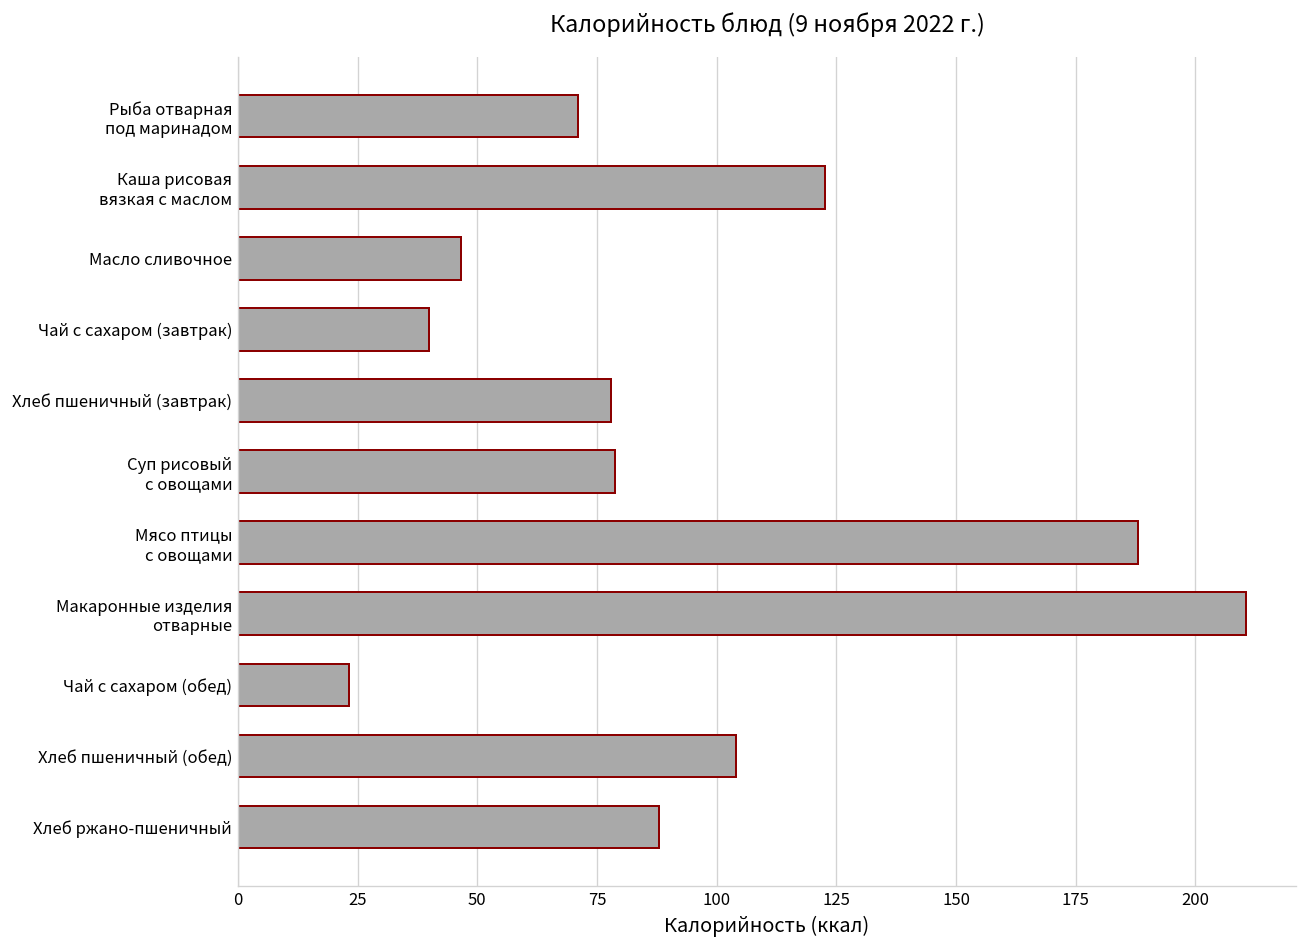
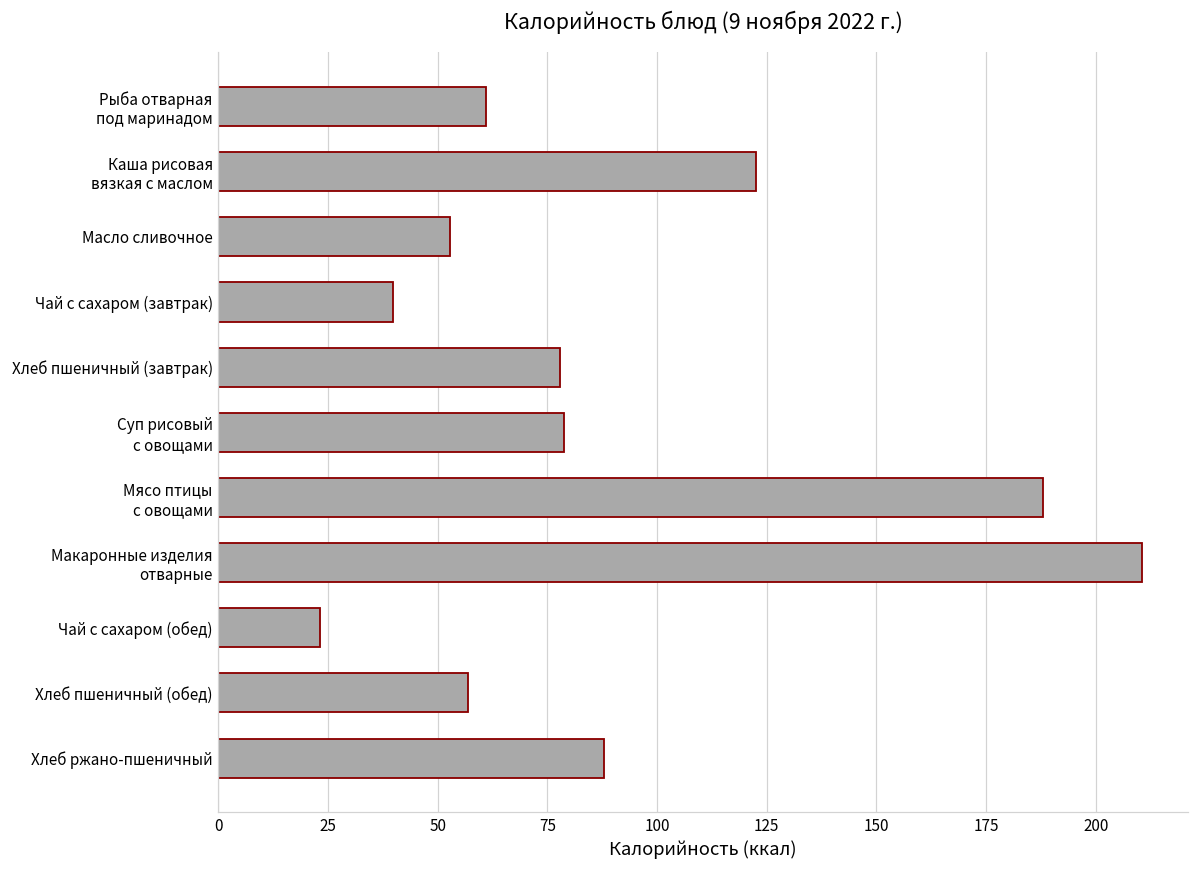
  {
-   "Рыба отварная под маринадом": 71,
+   "Рыба отварная под маринадом": 61,
    "Каша рисовая вязкая с маслом": 123,
-   "Масло сливочное": 47,
+   "Масло сливочное": 53,
    "Чай с сахаром (завтрак)": 40,
    "Хлеб пшеничный (завтрак)": 78,
    "Суп рисовый с овощами": 79,
    "Мясо птицы с овощами": 188,
    "Макаронные изделия отварные": 211,
    "Чай с сахаром (обед)": 23,
-   "Хлеб пшеничный (обед)": 104,
+   "Хлеб пшеничный (обед)": 57,
    "Хлеб ржано-пшеничный": 88
  }
